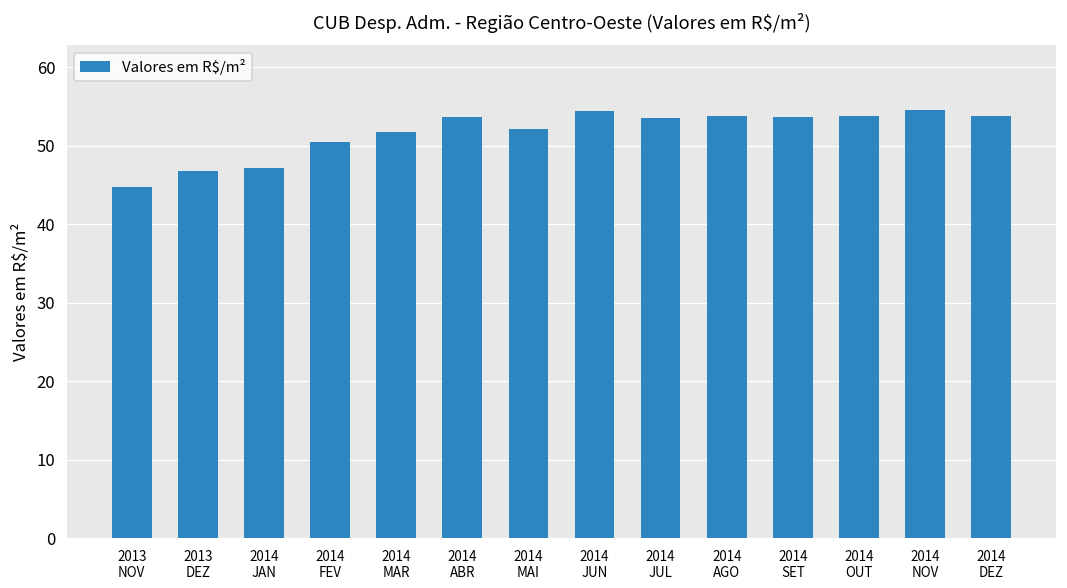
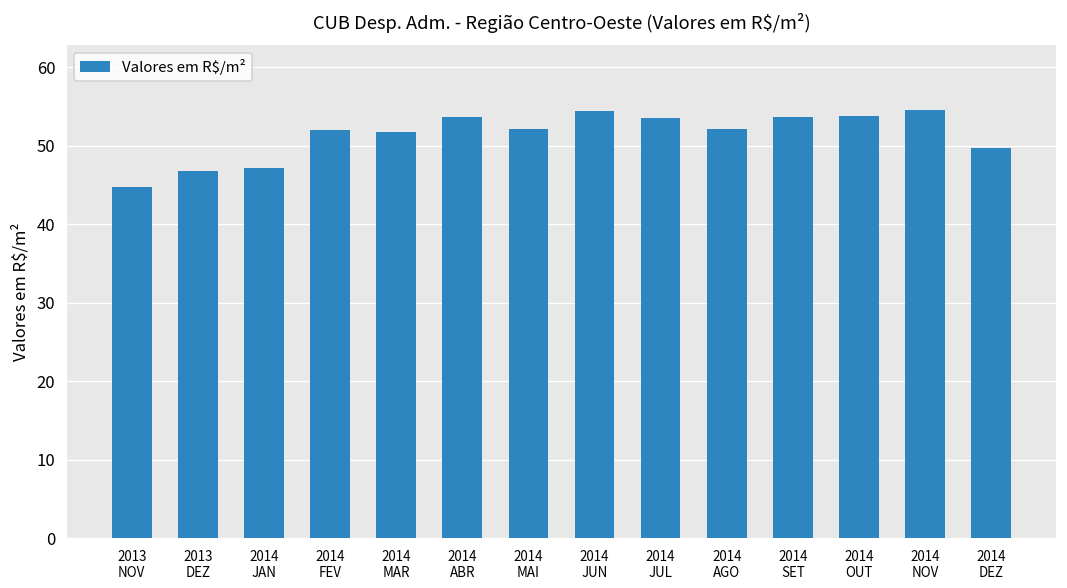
  {
    "2013 NOV": 45,
    "2013 DEZ": 47,
    "2014 JAN": 47,
-   "2014 FEV": 51,
+   "2014 FEV": 52,
    "2014 MAR": 52,
    "2014 ABR": 54,
    "2014 MAI": 52,
    "2014 JUN": 54,
    "2014 JUL": 53,
-   "2014 AGO": 54,
+   "2014 AGO": 52,
    "2014 SET": 54,
    "2014 OUT": 54,
    "2014 NOV": 55,
-   "2014 DEZ": 54
+   "2014 DEZ": 50
  }
